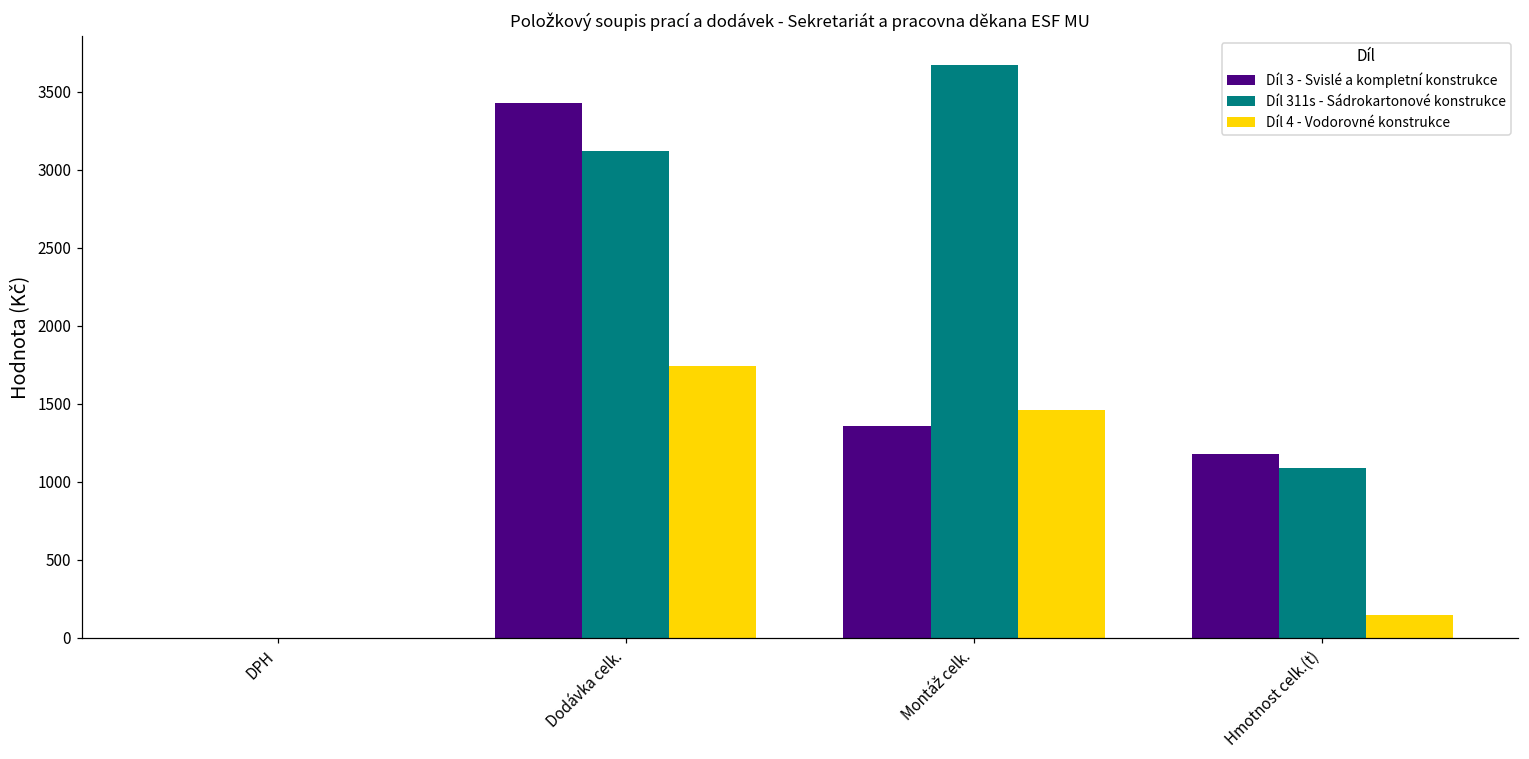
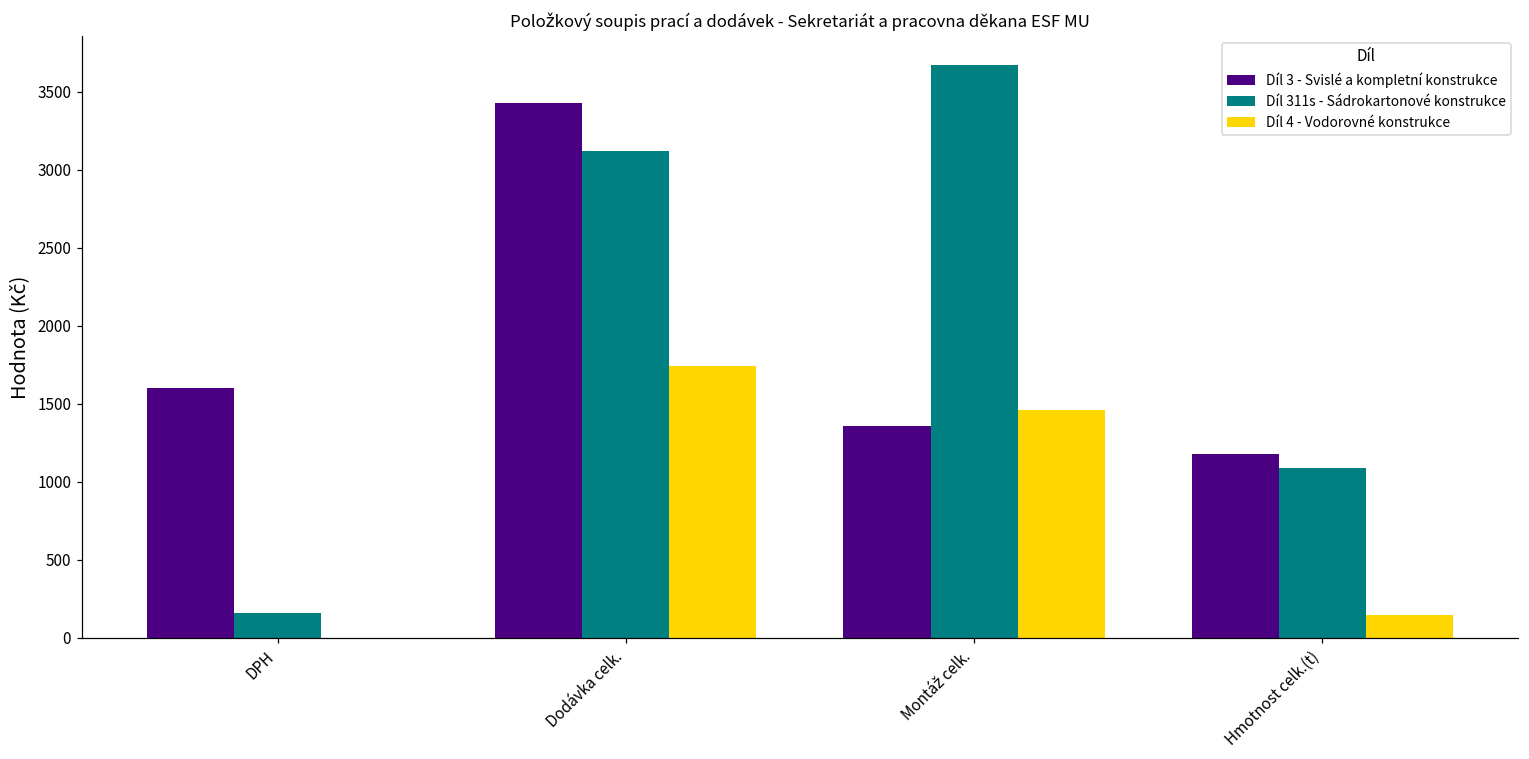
  {
    "Díl 3 - Svislé a kompletní konstrukce": {
-     "DPH": 0,
+     "DPH": 1600,
      "Dodávka celk.": 3430,
      "Montáž celk.": 1360,
      "Hmotnost celk.(t)": 1180
    },
    "Díl 311s - Sádrokartonové konstrukce": {
-     "DPH": 0,
+     "DPH": 160,
      "Dodávka celk.": 3120,
      "Montáž celk.": 3670,
      "Hmotnost celk.(t)": 1090
    },
    "Díl 4 - Vodorovné konstrukce": {
      "DPH": 0,
      "Dodávka celk.": 1740,
      "Montáž celk.": 1460,
      "Hmotnost celk.(t)": 150
    }
  }
